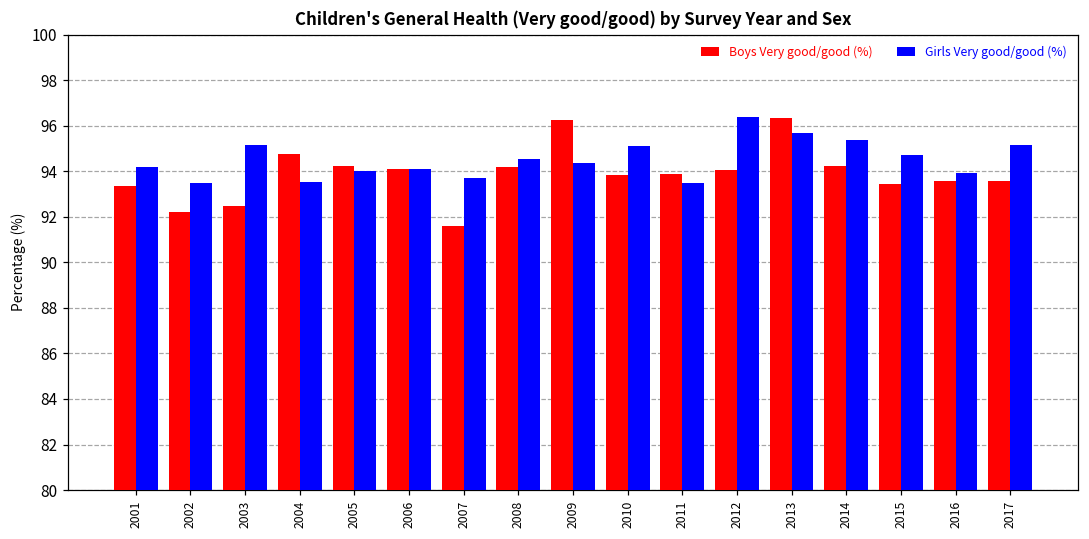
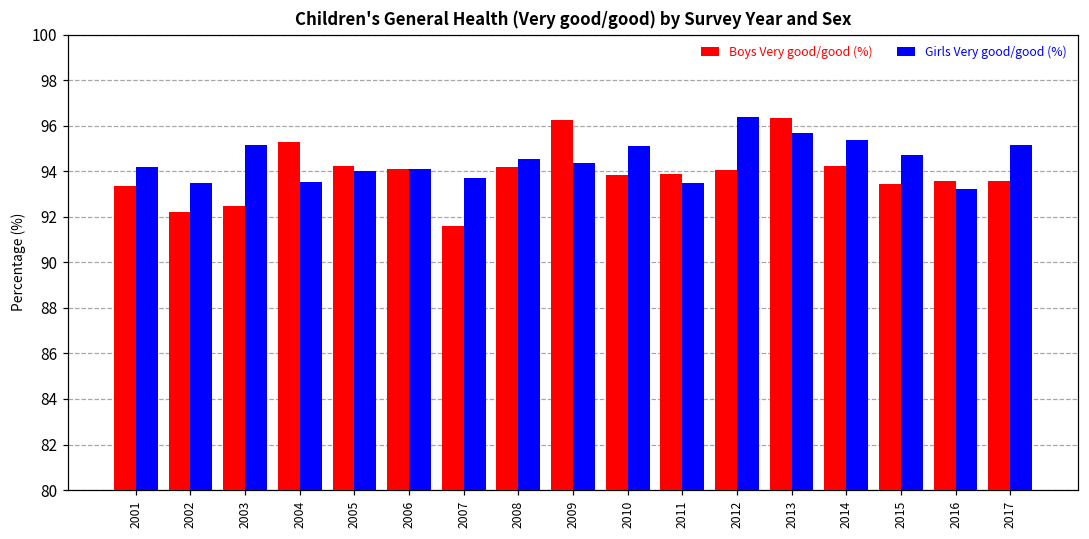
  {
    "Boys Very good/good (%)": {
      "2001": 93.4,
      "2002": 92.2,
      "2003": 92.5,
-     "2004": 94.8,
+     "2004": 95.3,
      "2005": 94.2,
      "2006": 94.1,
      "2007": 91.6,
      "2008": 94.2,
      "2009": 96.3,
      "2010": 93.8,
      "2011": 93.9,
      "2012": 94.1,
      "2013": 96.3,
      "2014": 94.3,
      "2015": 93.5,
      "2016": 93.6,
      "2017": 93.6
    },
    "Girls Very good/good (%)": {
      "2001": 94.2,
      "2002": 93.5,
      "2003": 95.2,
      "2004": 93.5,
      "2005": 94.0,
      "2006": 94.1,
      "2007": 93.7,
      "2008": 94.5,
      "2009": 94.4,
      "2010": 95.1,
      "2011": 93.5,
      "2012": 96.4,
      "2013": 95.7,
      "2014": 95.4,
      "2015": 94.7,
-     "2016": 93.9,
+     "2016": 93.2,
      "2017": 95.2
    }
  }
